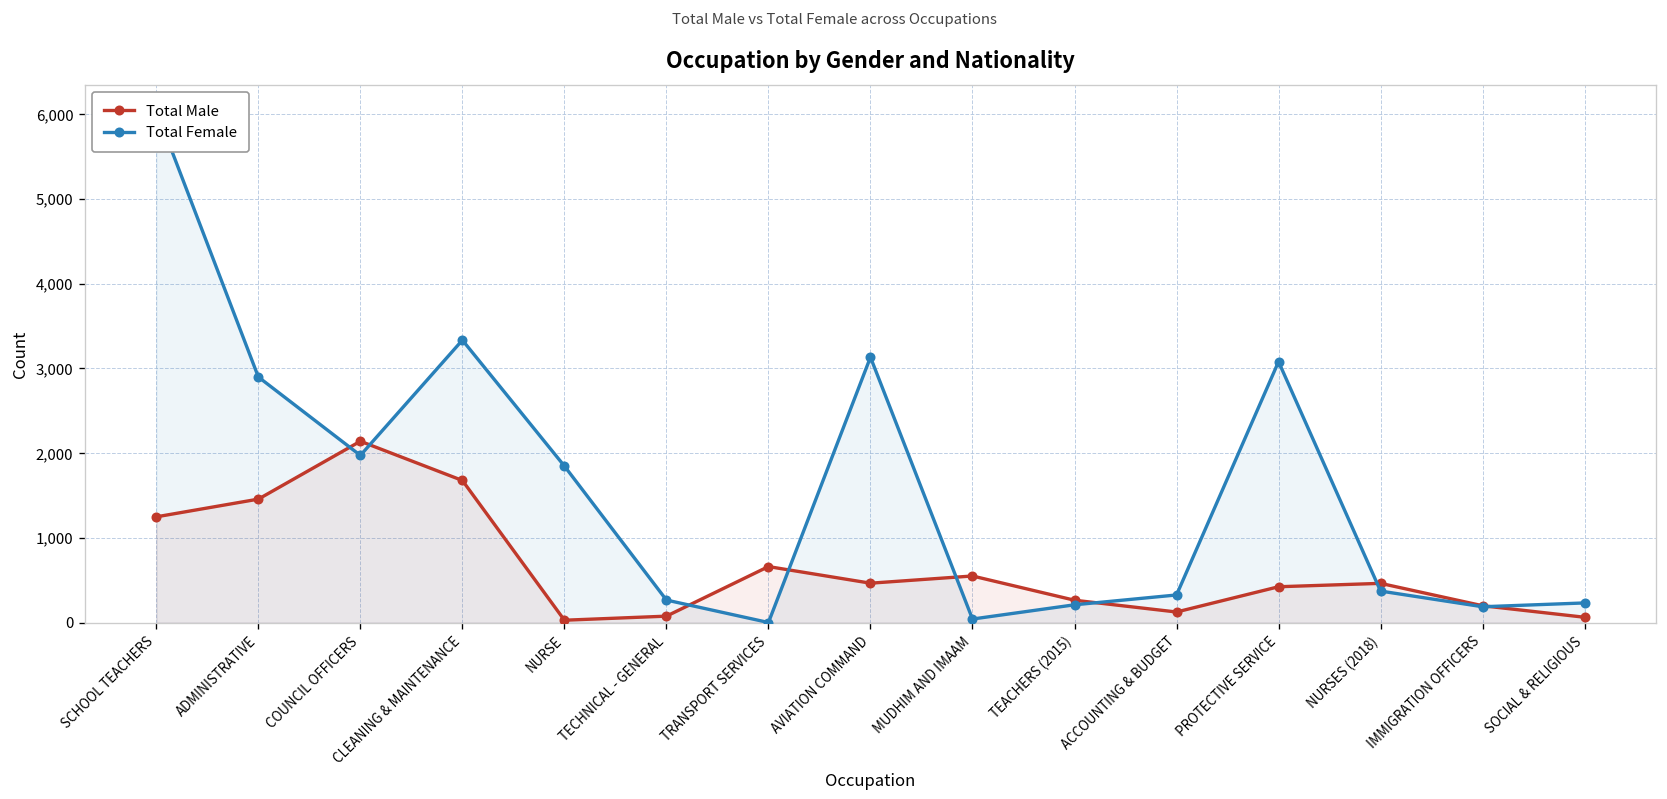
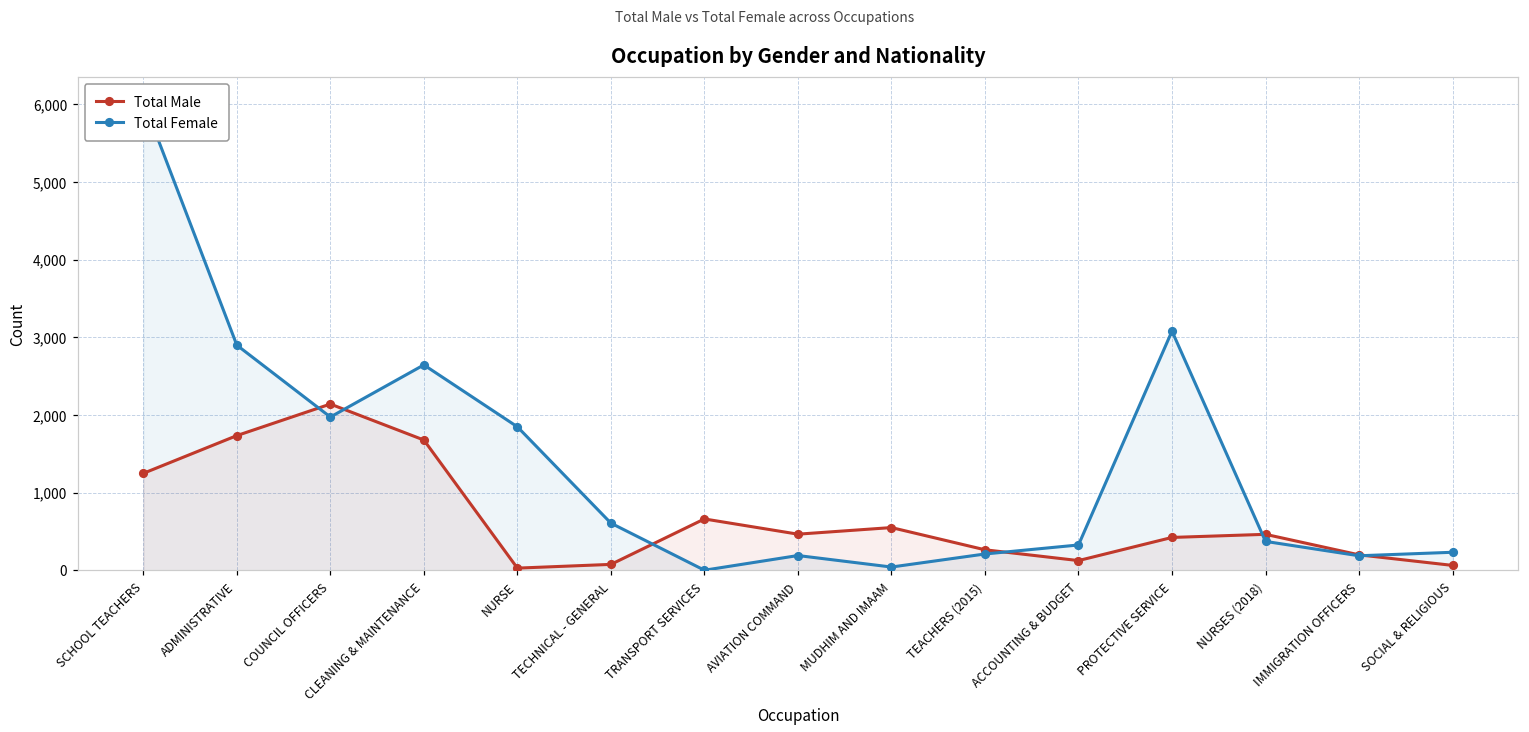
  {
    "Total Male": {
      "SCHOOL TEACHERS": "1,200",
-     "ADMINISTRATIVE": "1,500",
+     "ADMINISTRATIVE": "1,700",
      "COUNCIL OFFICERS": "2,100",
      "CLEANING & MAINTENANCE": "1,700",
      "NURSE": "0",
      "TECHNICAL - GENERAL": "100",
      "TRANSPORT SERVICES": "700",
      "AVIATION COMMAND": "500",
      "MUDHIM AND IMAAM": "600",
      "TEACHERS (2015)": "300",
      "ACCOUNTING & BUDGET": "100",
      "PROTECTIVE SERVICE": "400",
      "NURSES (2018)": "500",
      "SOCIAL & RELIGIOUS": "100"
    },
    "Total Female": {
      "ADMINISTRATIVE": "2,900",
      "COUNCIL OFFICERS": "2,000",
-     "CLEANING & MAINTENANCE": "3,300",
+     "CLEANING & MAINTENANCE": "2,600",
      "NURSE": "1,800",
-     "TECHNICAL - GENERAL": "300",
+     "TECHNICAL - GENERAL": "600",
      "TRANSPORT SERVICES": "0",
-     "AVIATION COMMAND": "3,100",
+     "AVIATION COMMAND": "200",
      "MUDHIM AND IMAAM": "0",
      "TEACHERS (2015)": "200",
      "ACCOUNTING & BUDGET": "300",
      "PROTECTIVE SERVICE": "3,100",
      "NURSES (2018)": "400",
      "SOCIAL & RELIGIOUS": "200"
    }
  }
